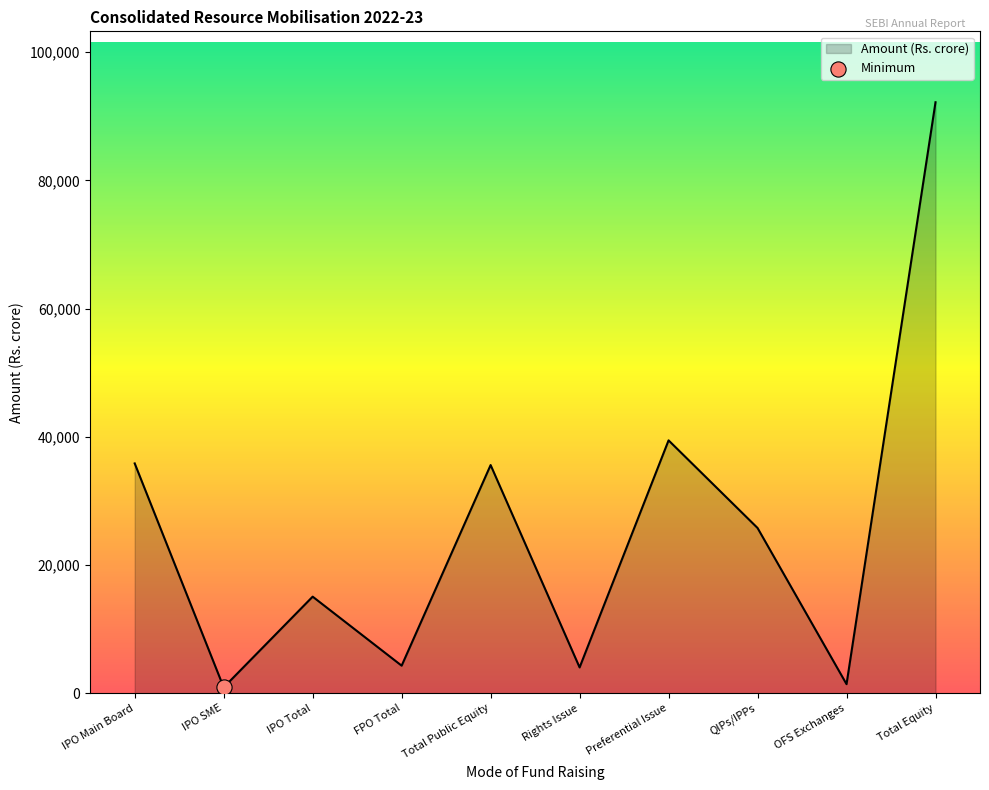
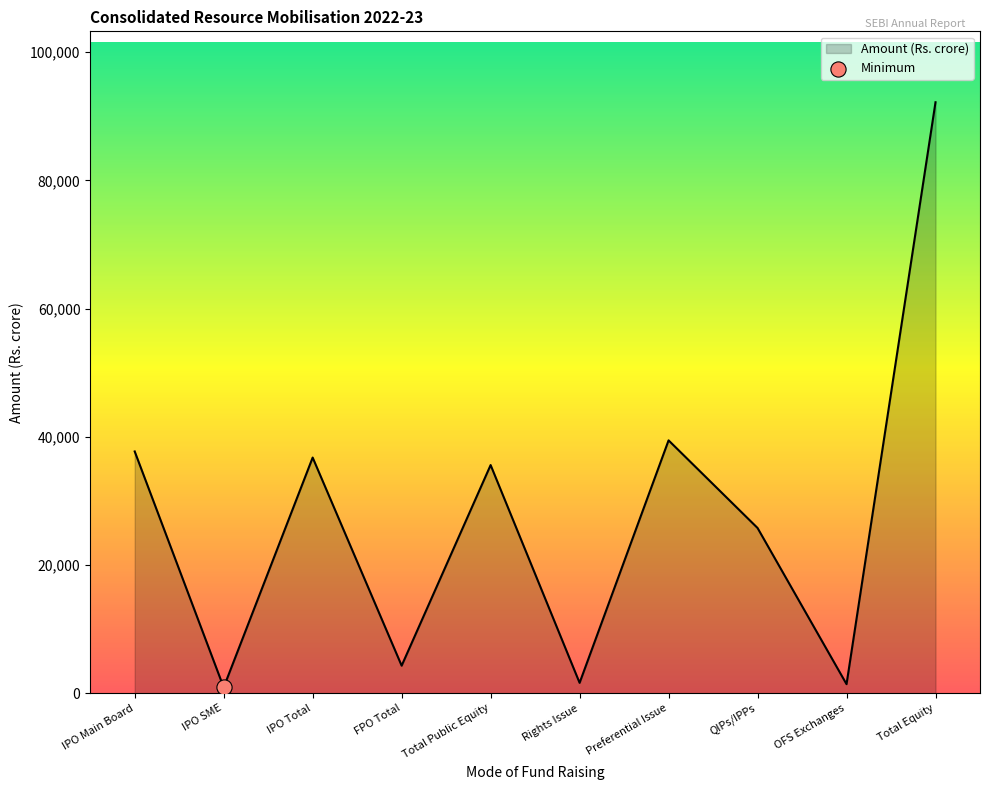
  {
    "Amount (Rs. crore)": {
-     "IPO Main Board": "36,000",
-     "IPO Total": "15,000",
+     "IPO Main Board": "38,000",
+     "IPO Total": "37,000",
      "FPO Total": "4,000",
      "Total Public Equity": "36,000",
-     "Rights Issue": "4,000",
+     "Rights Issue": "2,000",
      "Preferential Issue": "39,000",
      "QIPs/IPPs": "26,000",
      "OFS Exchanges": "1,000",
      "Total Equity": "92,000"
    }
  }
